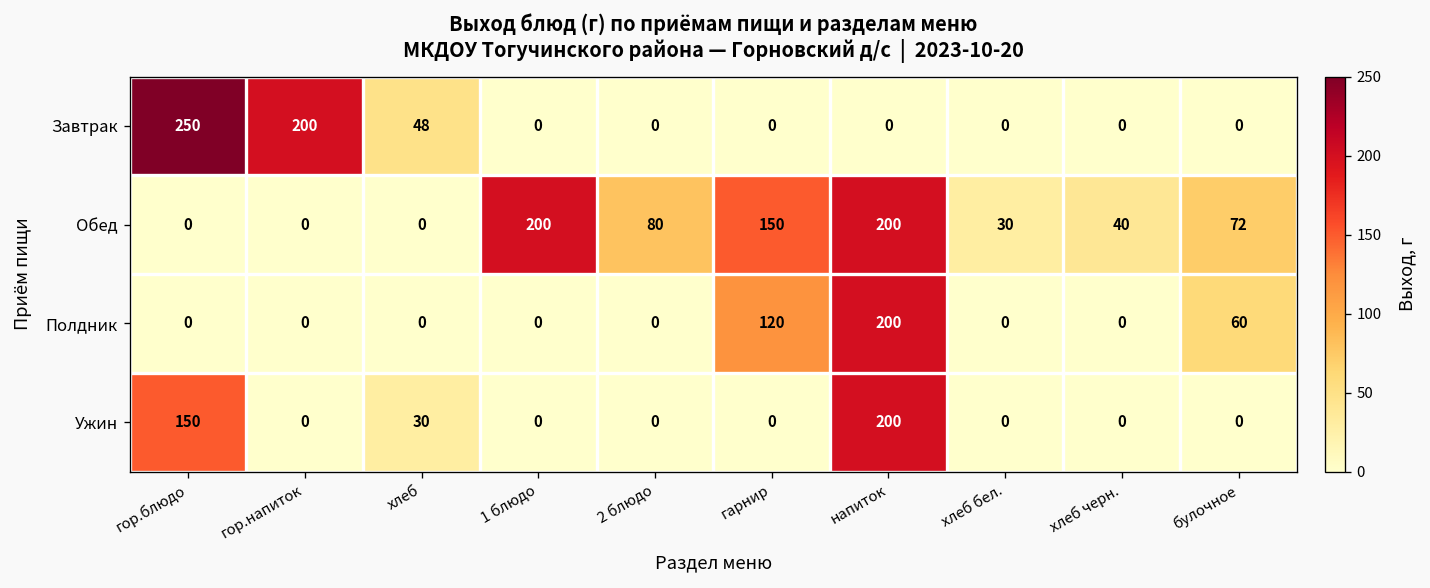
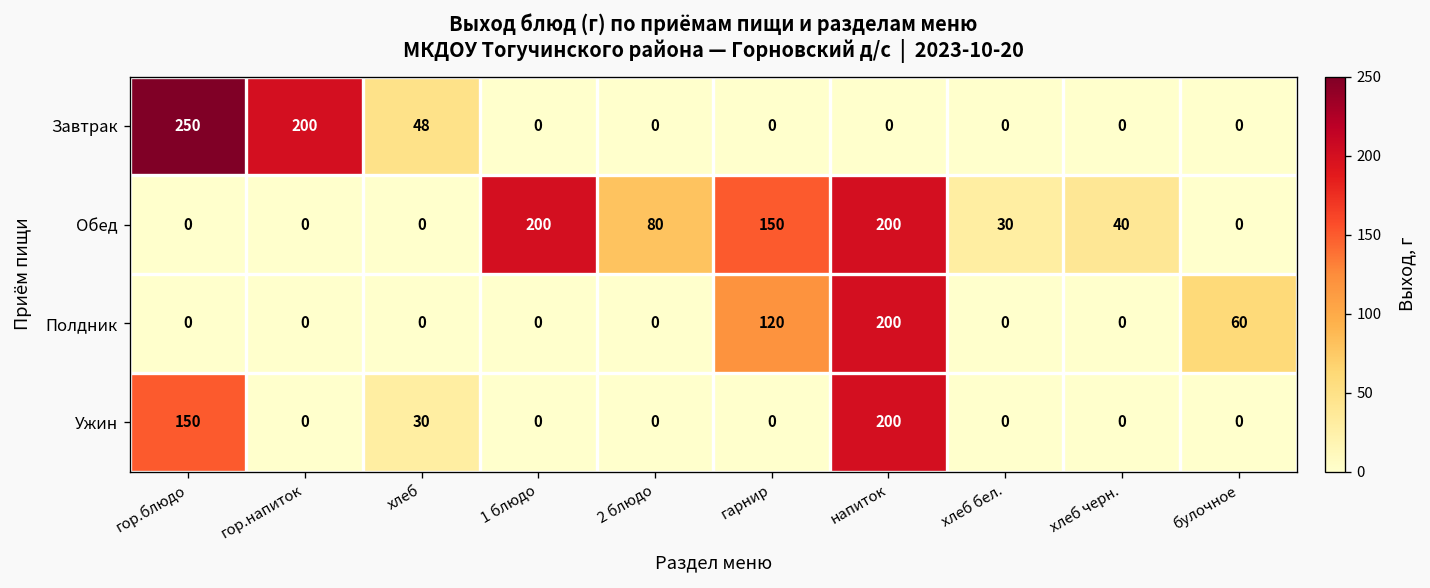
  {
    "Завтрак": {
      "гор.блюдо": 250,
      "гор.напиток": 200,
      "хлеб": 48,
      "1 блюдо": 0,
      "2 блюдо": 0,
      "гарнир": 0,
      "напиток": 0,
      "хлеб бел.": 0,
      "хлеб черн.": 0,
      "булочное": 0
    },
    "Обед": {
      "гор.блюдо": 0,
      "гор.напиток": 0,
      "хлеб": 0,
      "1 блюдо": 200,
      "2 блюдо": 80,
      "гарнир": 150,
      "напиток": 200,
      "хлеб бел.": 30,
      "хлеб черн.": 40,
-     "булочное": 72
+     "булочное": 0
    },
    "Полдник": {
      "гор.блюдо": 0,
      "гор.напиток": 0,
      "хлеб": 0,
      "1 блюдо": 0,
      "2 блюдо": 0,
      "гарнир": 120,
      "напиток": 200,
      "хлеб бел.": 0,
      "хлеб черн.": 0,
      "булочное": 60
    },
    "Ужин": {
      "гор.блюдо": 150,
      "гор.напиток": 0,
      "хлеб": 30,
      "1 блюдо": 0,
      "2 блюдо": 0,
      "гарнир": 0,
      "напиток": 200,
      "хлеб бел.": 0,
      "хлеб черн.": 0,
      "булочное": 0
    }
  }
